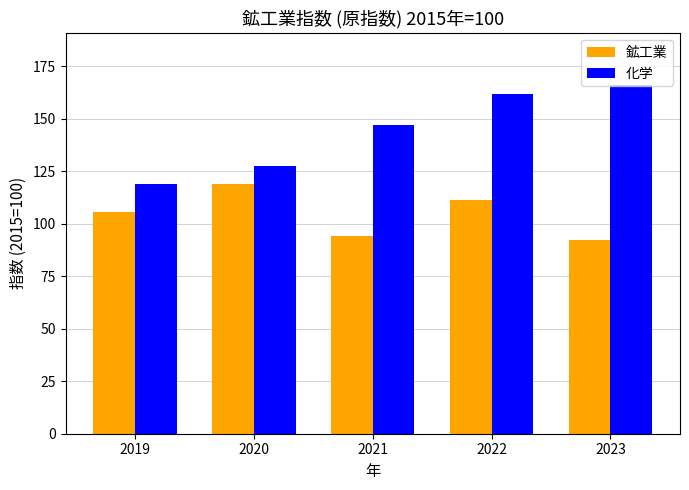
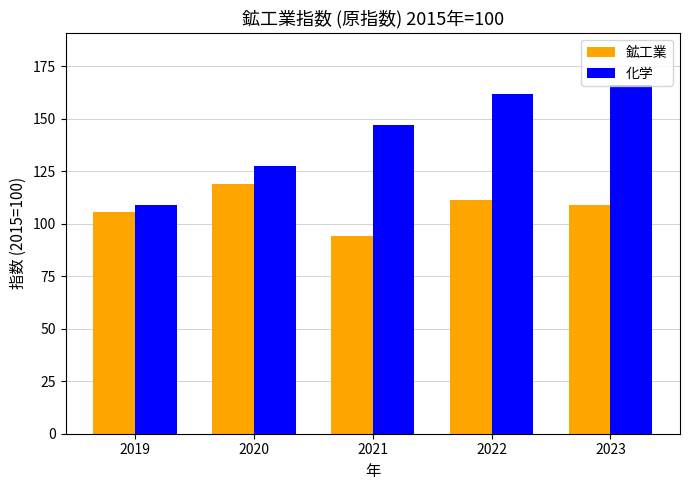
  {
    "鉱工業": {
      "2019": 106,
      "2020": 119,
      "2021": 94,
      "2022": 112,
-     "2023": 92
+     "2023": 109
    },
    "化学": {
-     "2019": 119,
+     "2019": 109,
      "2020": 128,
      "2021": 147,
      "2022": 162
    }
  }
